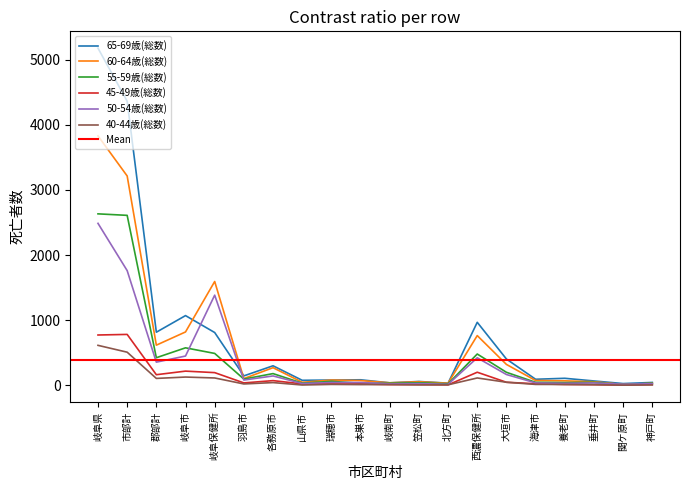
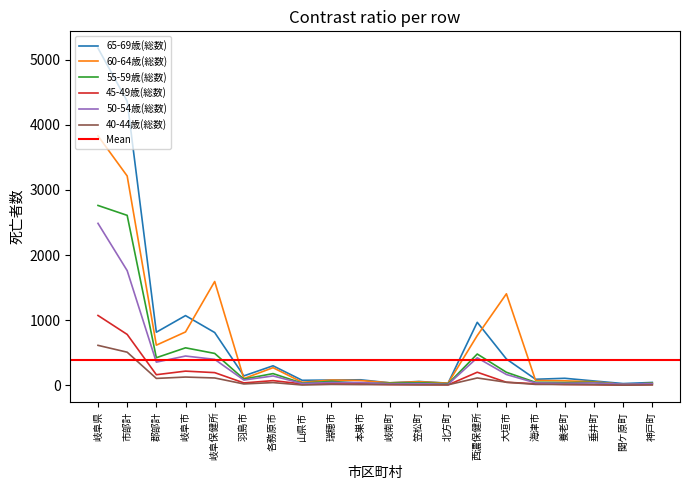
  {
    "65-69歳(総数)": {
      "郡部計": 800,
      "岐阜市": 1100,
      "岐阜保健所": 800,
      "羽島市": 100,
      "西濃保健所": 1000,
      "大垣市": 400
    },
    "60-64歳(総数)": {
      "市部計": 3200,
      "郡部計": 600,
      "岐阜市": 800,
      "岐阜保健所": 1600,
      "西濃保健所": 800,
-     "大垣市": 300
+     "大垣市": 1400
    },
    "55-59歳(総数)": {
-     "岐阜県": 2600,
+     "岐阜県": 2800,
      "市部計": 2600,
      "郡部計": 400,
      "岐阜市": 600,
      "岐阜保健所": 500,
      "西濃保健所": 500
    },
    "45-49歳(総数)": {
-     "岐阜県": 800,
+     "岐阜県": 1100,
      "市部計": 800,
      "郡部計": 200,
      "岐阜市": 200,
      "岐阜保健所": 200,
      "西濃保健所": 200
    },
    "50-54歳(総数)": {
      "岐阜県": 2500,
      "市部計": 1800,
      "郡部計": 400,
      "岐阜市": 400,
-     "岐阜保健所": 1400,
+     "岐阜保健所": 400,
      "西濃保健所": 400
    },
    "40-44歳(総数)": {
      "岐阜県": 600,
      "市部計": 500,
      "郡部計": 100,
      "岐阜市": 100,
      "岐阜保健所": 100,
      "西濃保健所": 100
    }
  }
